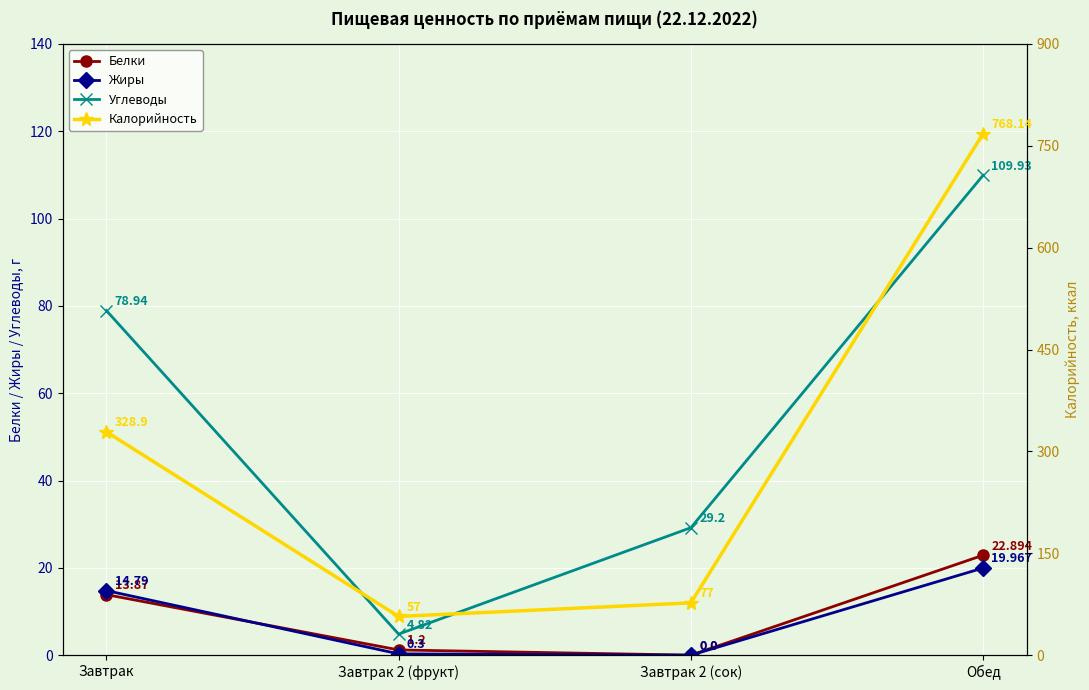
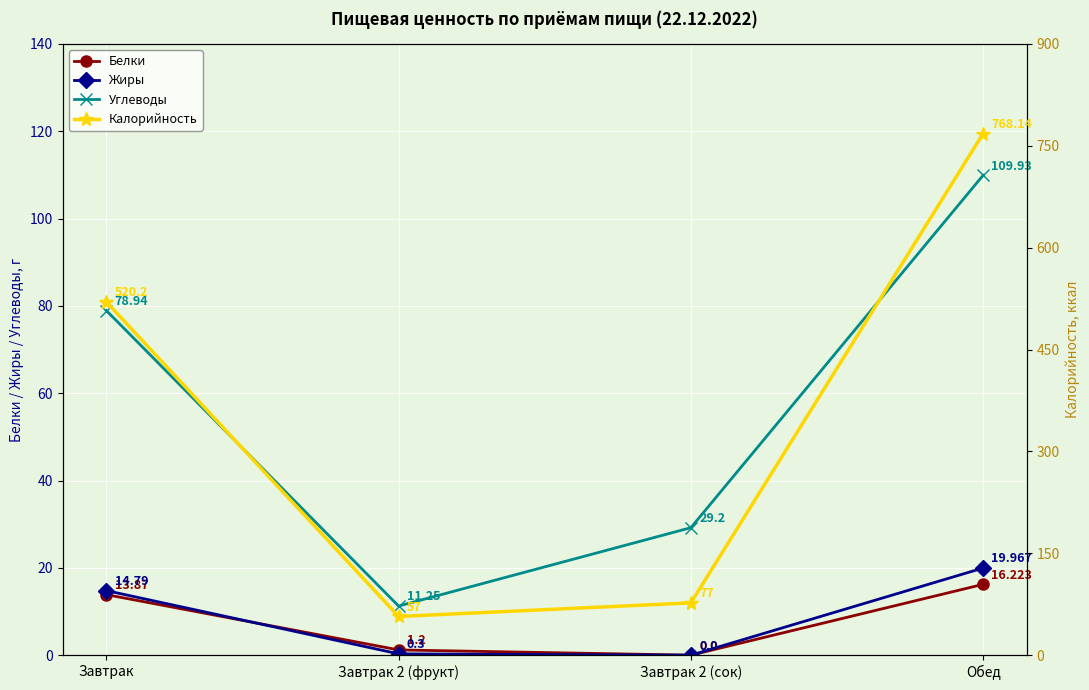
  {
    "Белки": {
-     "Обед": 22.894
+     "Обед": 16.223
    },
    "Жиры": {
      "Обед": 19.967
    },
    "Углеводы": {
-     "Завтрак 2 (фрукт)": 4.82,
+     "Завтрак 2 (фрукт)": 11.25,
      "Завтрак 2 (сок)": 29.2,
      "Обед": 109.93
    },
    "Калорийность": {
-     "Завтрак": 328.9,
+     "Завтрак": 520.2,
      "Завтрак 2 (сок)": 77,
      "Обед": 768.14
    }
  }
